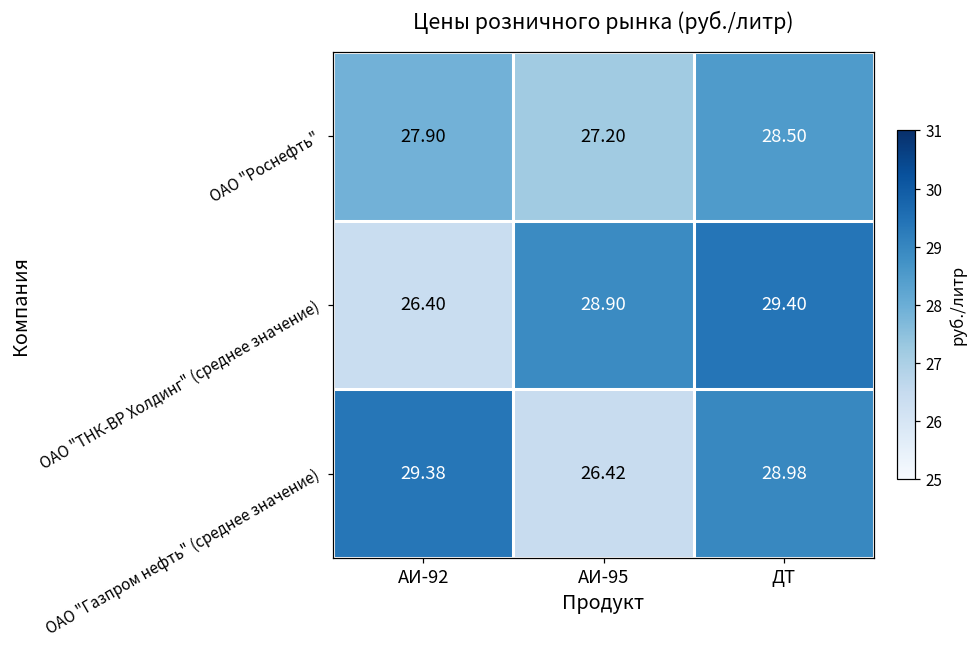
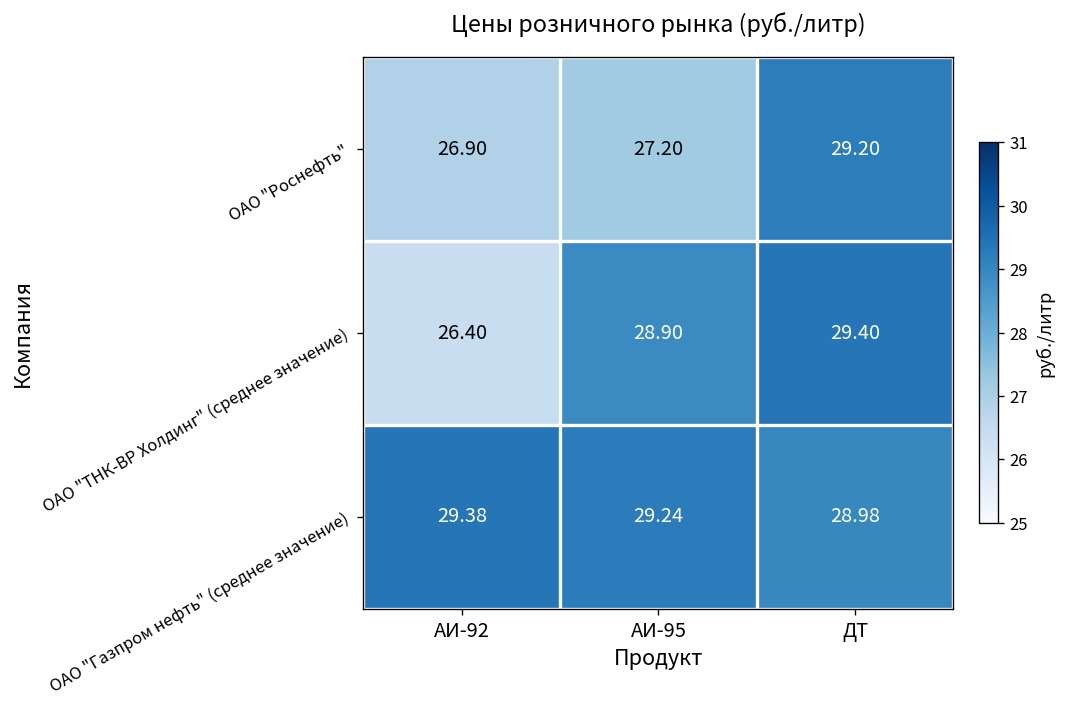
  {
    "ОАО \"Роснефть\"": {
-     "АИ-92": 27.90,
+     "АИ-92": 26.90,
      "АИ-95": 27.20,
-     "ДТ": 28.50
+     "ДТ": 29.20
    },
    "ОАО \"ТНК-ВР Холдинг\" (среднее значение)": {
      "АИ-92": 26.40,
      "АИ-95": 28.90,
      "ДТ": 29.40
    },
    "ОАО \"Газпром нефть\" (среднее значение)": {
      "АИ-92": 29.38,
-     "АИ-95": 26.42,
+     "АИ-95": 29.24,
      "ДТ": 28.98
    }
  }
